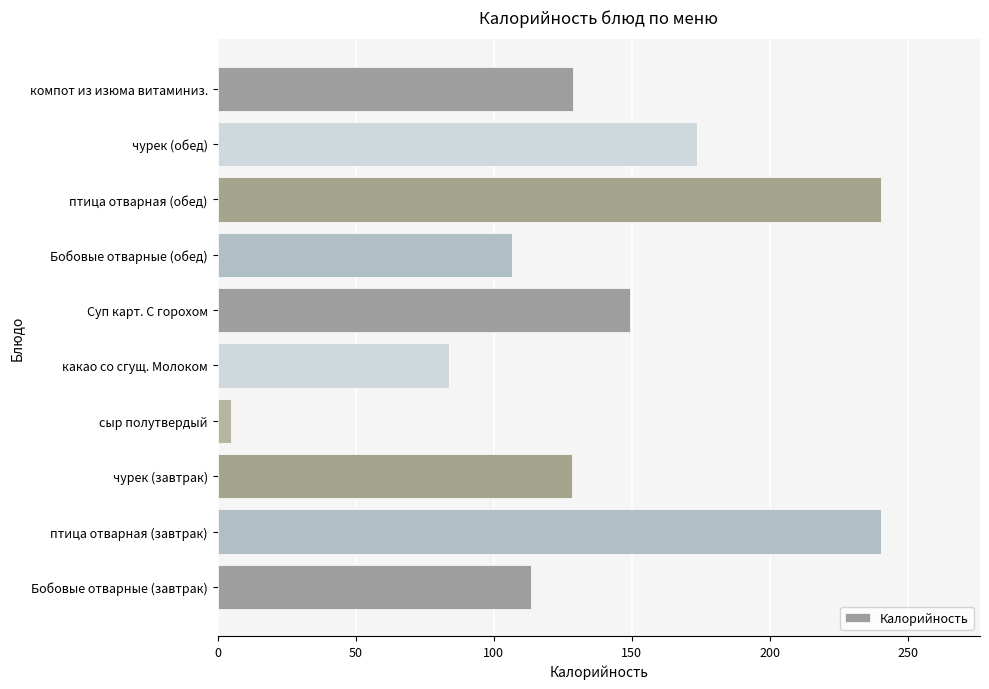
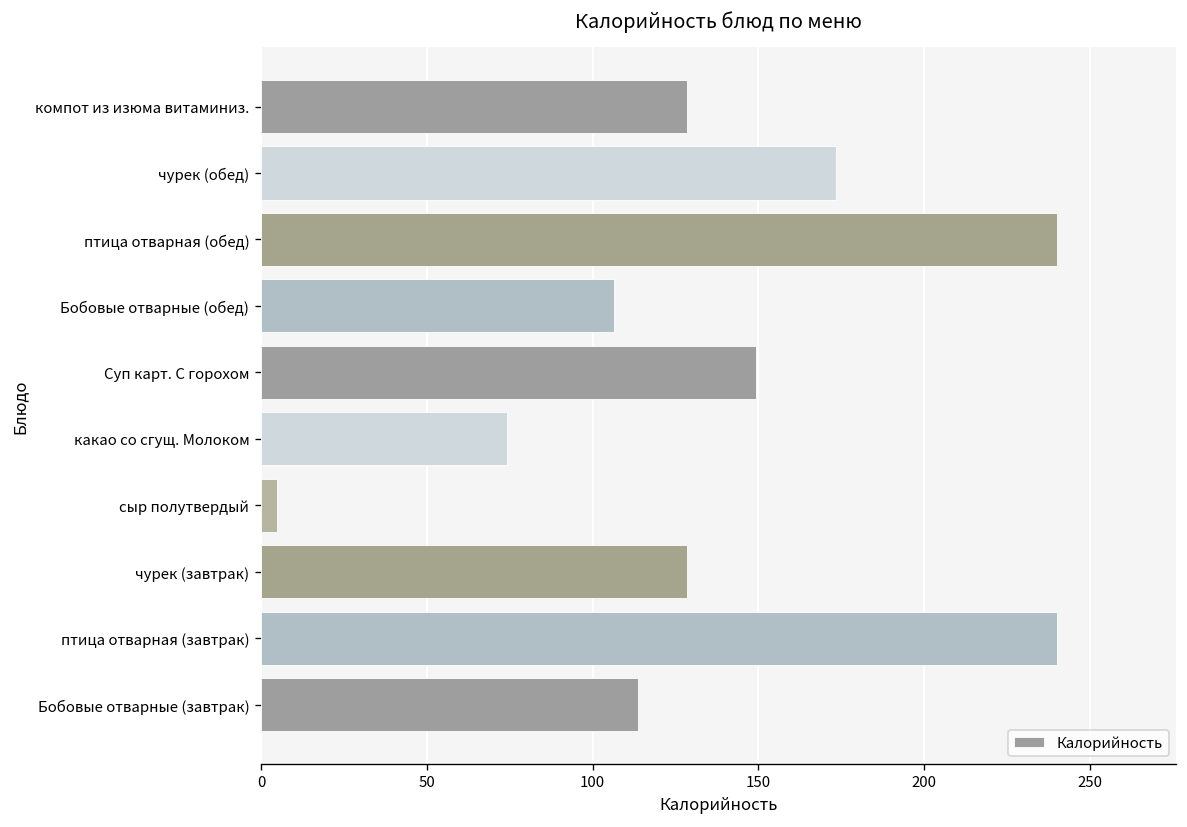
  {
    "компот из изюма витаминиз.": 129,
    "чурек (обед)": 173,
    "птица отварная (обед)": 240,
    "Бобовые отварные (обед)": 107,
    "Суп карт. С горохом": 149,
-   "какао со сгущ. Молоком": 84,
+   "какао со сгущ. Молоком": 74,
    "сыр полутвердый": 5,
    "чурек (завтрак)": 128,
    "птица отварная (завтрак)": 240,
    "Бобовые отварные (завтрак)": 114
  }
